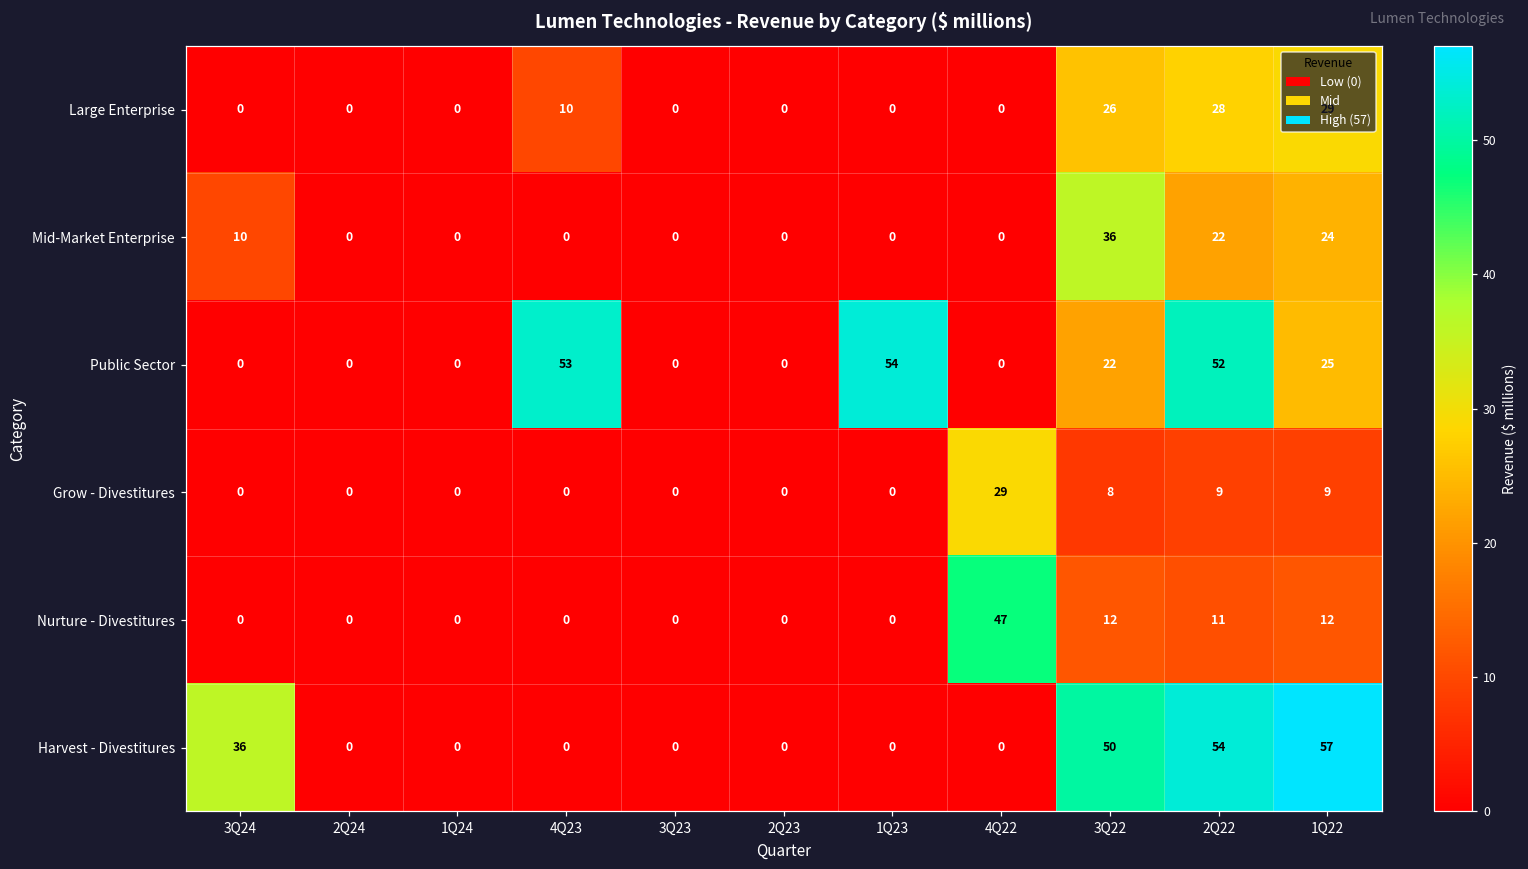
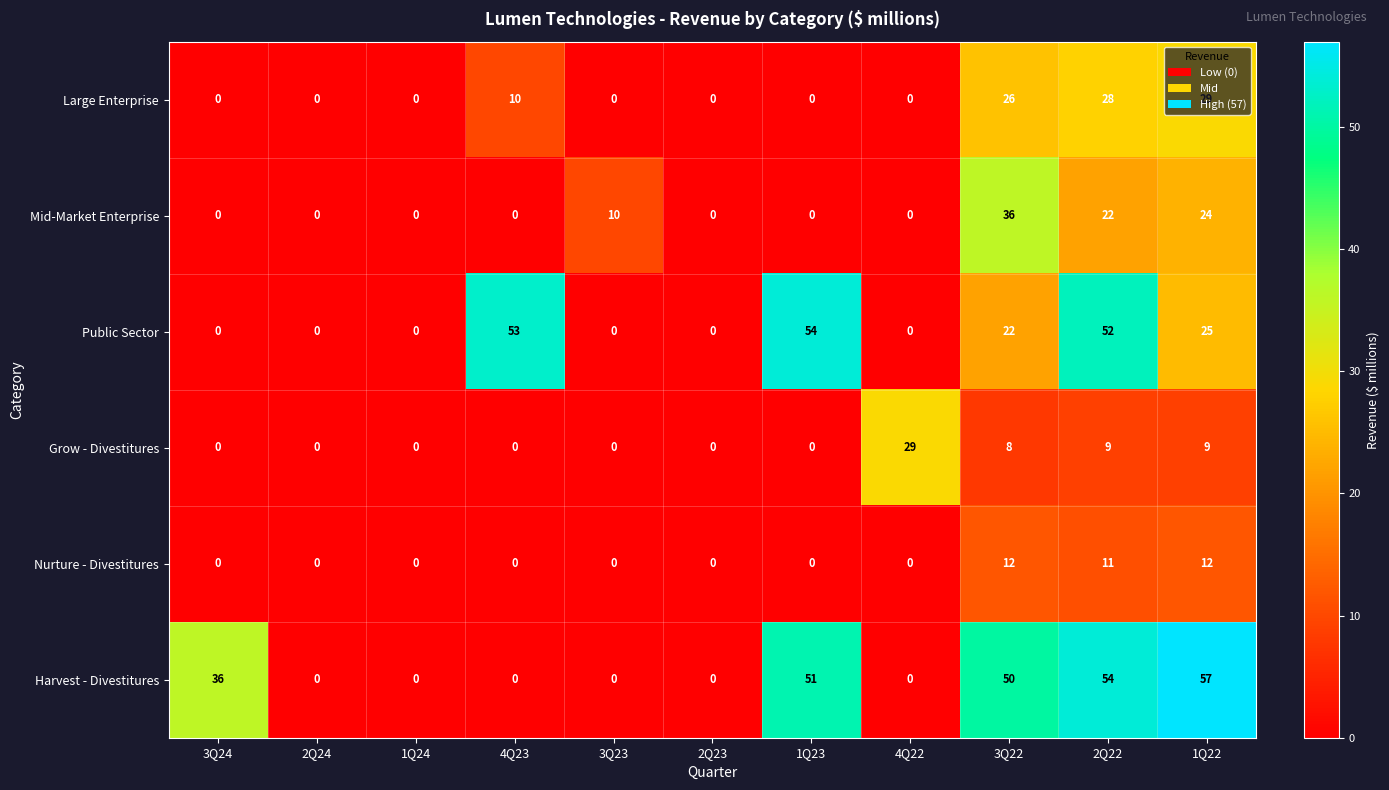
  {
    "Large Enterprise": {
      "3Q24": 0,
      "2Q24": 0,
      "1Q24": 0,
      "4Q23": 10,
      "3Q23": 0,
      "2Q23": 0,
      "1Q23": 0,
      "4Q22": 0,
      "3Q22": 26,
      "2Q22": 28
    },
    "Mid-Market Enterprise": {
-     "3Q24": 10,
+     "3Q24": 0,
      "2Q24": 0,
      "1Q24": 0,
      "4Q23": 0,
-     "3Q23": 0,
+     "3Q23": 10,
      "2Q23": 0,
      "1Q23": 0,
      "4Q22": 0,
      "3Q22": 36,
      "2Q22": 22,
      "1Q22": 24
    },
    "Public Sector": {
      "3Q24": 0,
      "2Q24": 0,
      "1Q24": 0,
      "4Q23": 53,
      "3Q23": 0,
      "2Q23": 0,
      "1Q23": 54,
      "4Q22": 0,
      "3Q22": 22,
      "2Q22": 52,
      "1Q22": 25
    },
    "Grow - Divestitures": {
      "3Q24": 0,
      "2Q24": 0,
      "1Q24": 0,
      "4Q23": 0,
      "3Q23": 0,
      "2Q23": 0,
      "1Q23": 0,
      "4Q22": 29,
      "3Q22": 8,
      "2Q22": 9,
      "1Q22": 9
    },
    "Nurture - Divestitures": {
      "3Q24": 0,
      "2Q24": 0,
      "1Q24": 0,
      "4Q23": 0,
      "3Q23": 0,
      "2Q23": 0,
      "1Q23": 0,
-     "4Q22": 47,
+     "4Q22": 0,
      "3Q22": 12,
      "2Q22": 11,
      "1Q22": 12
    },
    "Harvest - Divestitures": {
      "3Q24": 36,
      "2Q24": 0,
      "1Q24": 0,
      "4Q23": 0,
      "3Q23": 0,
      "2Q23": 0,
-     "1Q23": 0,
+     "1Q23": 51,
      "4Q22": 0,
      "3Q22": 50,
      "2Q22": 54,
      "1Q22": 57
    }
  }
